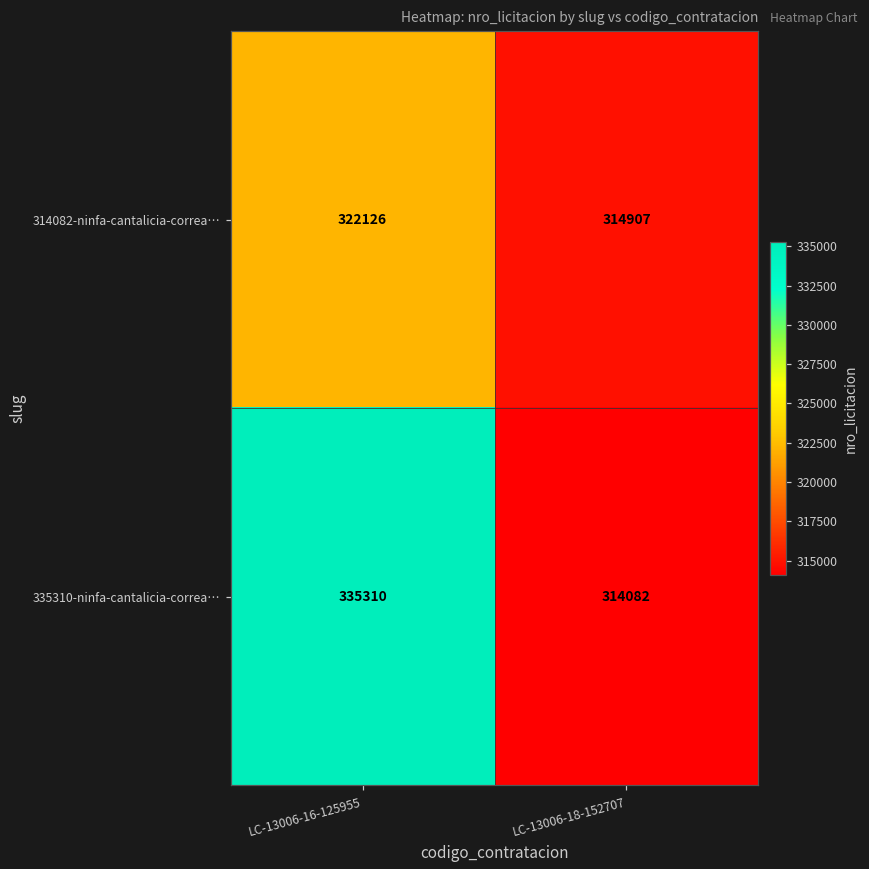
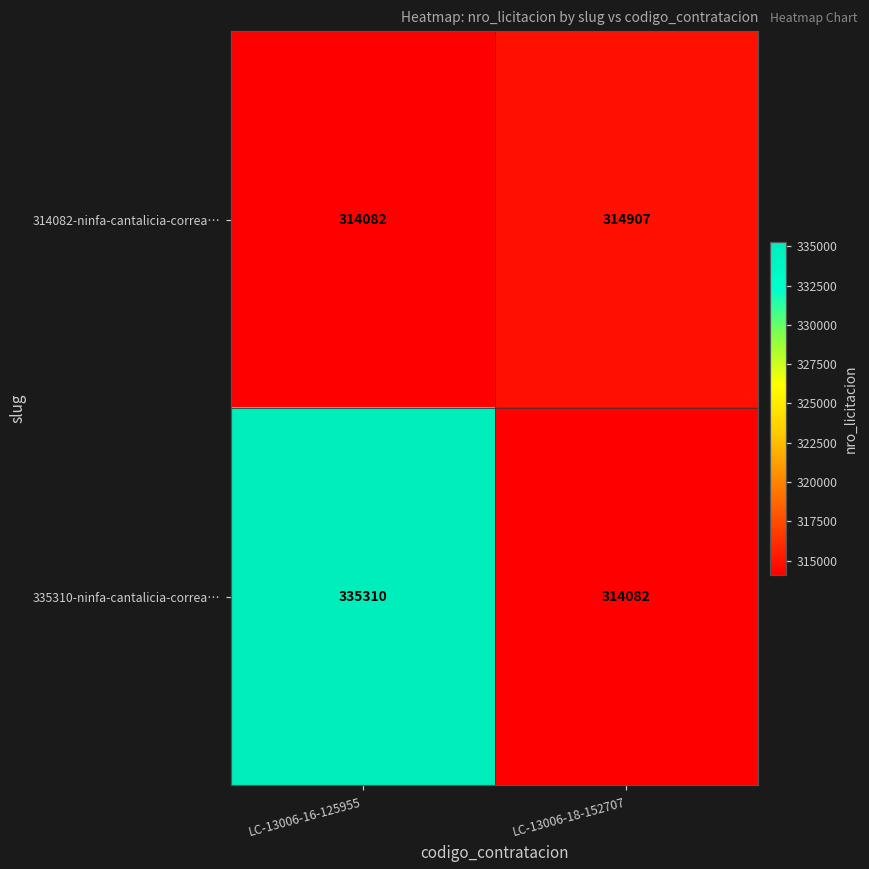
  {
    "314082-ninfa-cantalicia-correa…": {
-     "LC-13006-16-125955": 322126,
+     "LC-13006-16-125955": 314082,
      "LC-13006-18-152707": 314907
    },
    "335310-ninfa-cantalicia-correa…": {
      "LC-13006-16-125955": 335310,
      "LC-13006-18-152707": 314082
    }
  }
